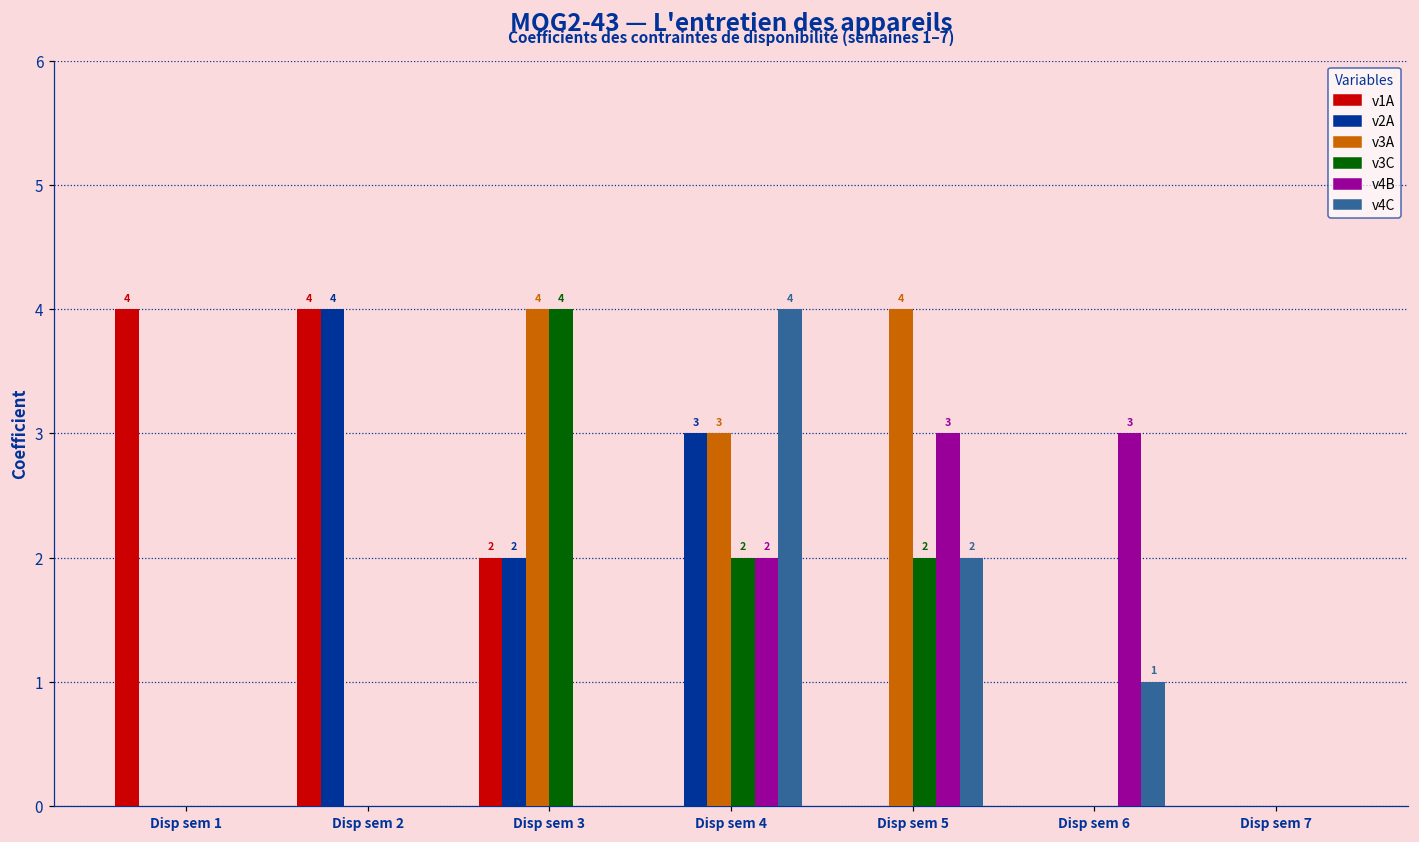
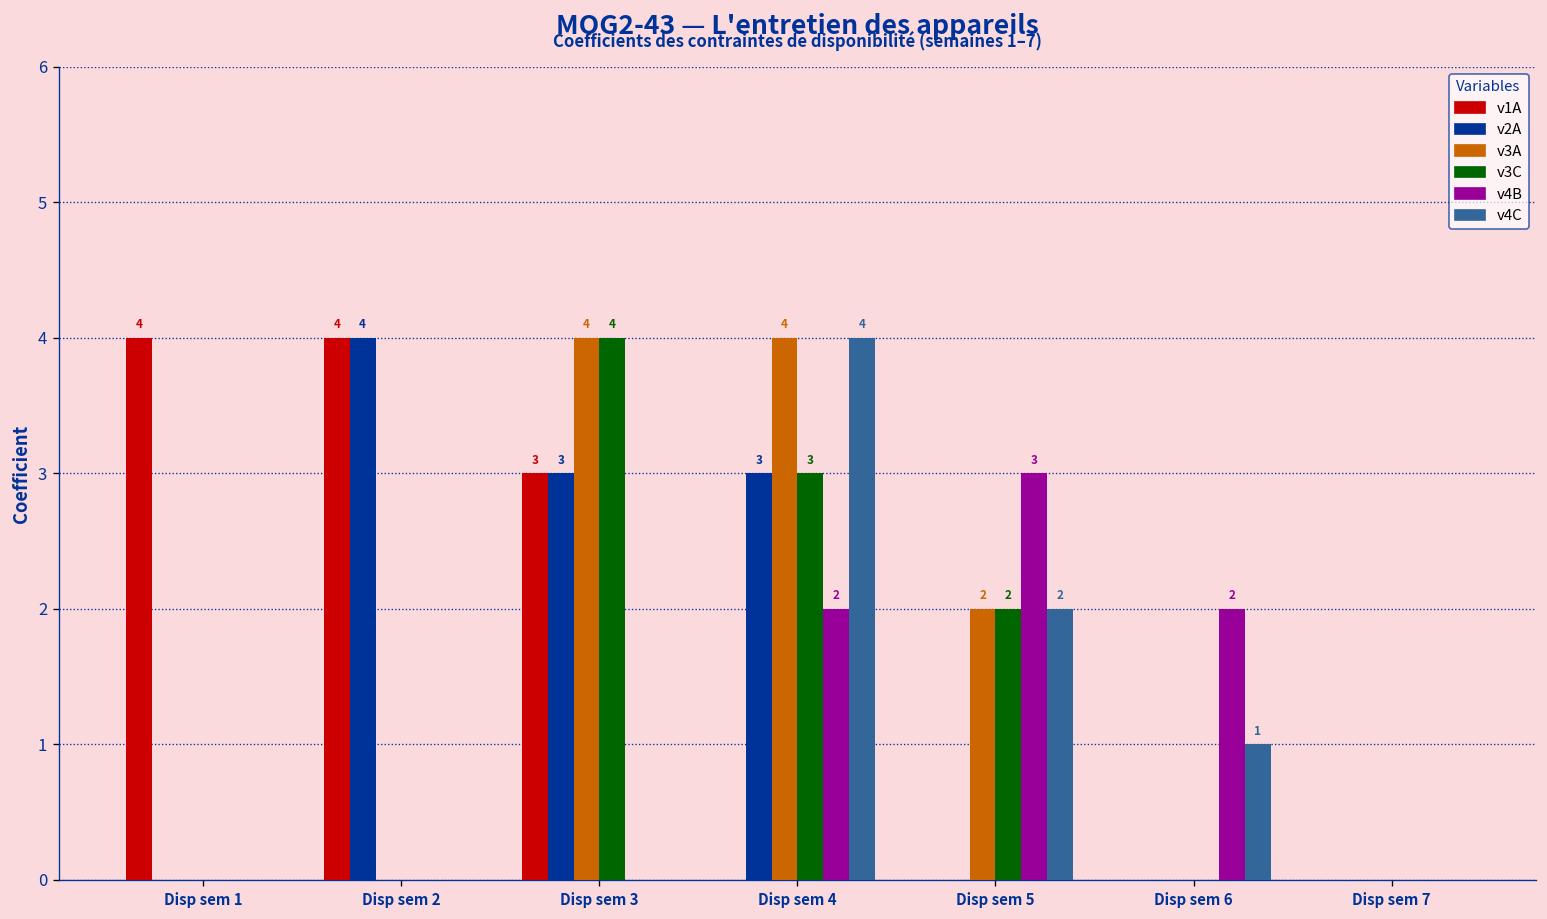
  {
    "v1A": {
      "Disp sem 1": 4,
      "Disp sem 2": 4,
-     "Disp sem 3": 2
+     "Disp sem 3": 3
    },
    "v2A": {
      "Disp sem 2": 4,
-     "Disp sem 3": 2,
+     "Disp sem 3": 3,
      "Disp sem 4": 3
    },
    "v3A": {
      "Disp sem 3": 4,
-     "Disp sem 4": 3,
-     "Disp sem 5": 4
+     "Disp sem 4": 4,
+     "Disp sem 5": 2
    },
    "v3C": {
      "Disp sem 3": 4,
-     "Disp sem 4": 2,
+     "Disp sem 4": 3,
      "Disp sem 5": 2
    },
    "v4B": {
      "Disp sem 4": 2,
      "Disp sem 5": 3,
-     "Disp sem 6": 3
+     "Disp sem 6": 2
    },
    "v4C": {
      "Disp sem 4": 4,
      "Disp sem 5": 2,
      "Disp sem 6": 1
    }
  }
